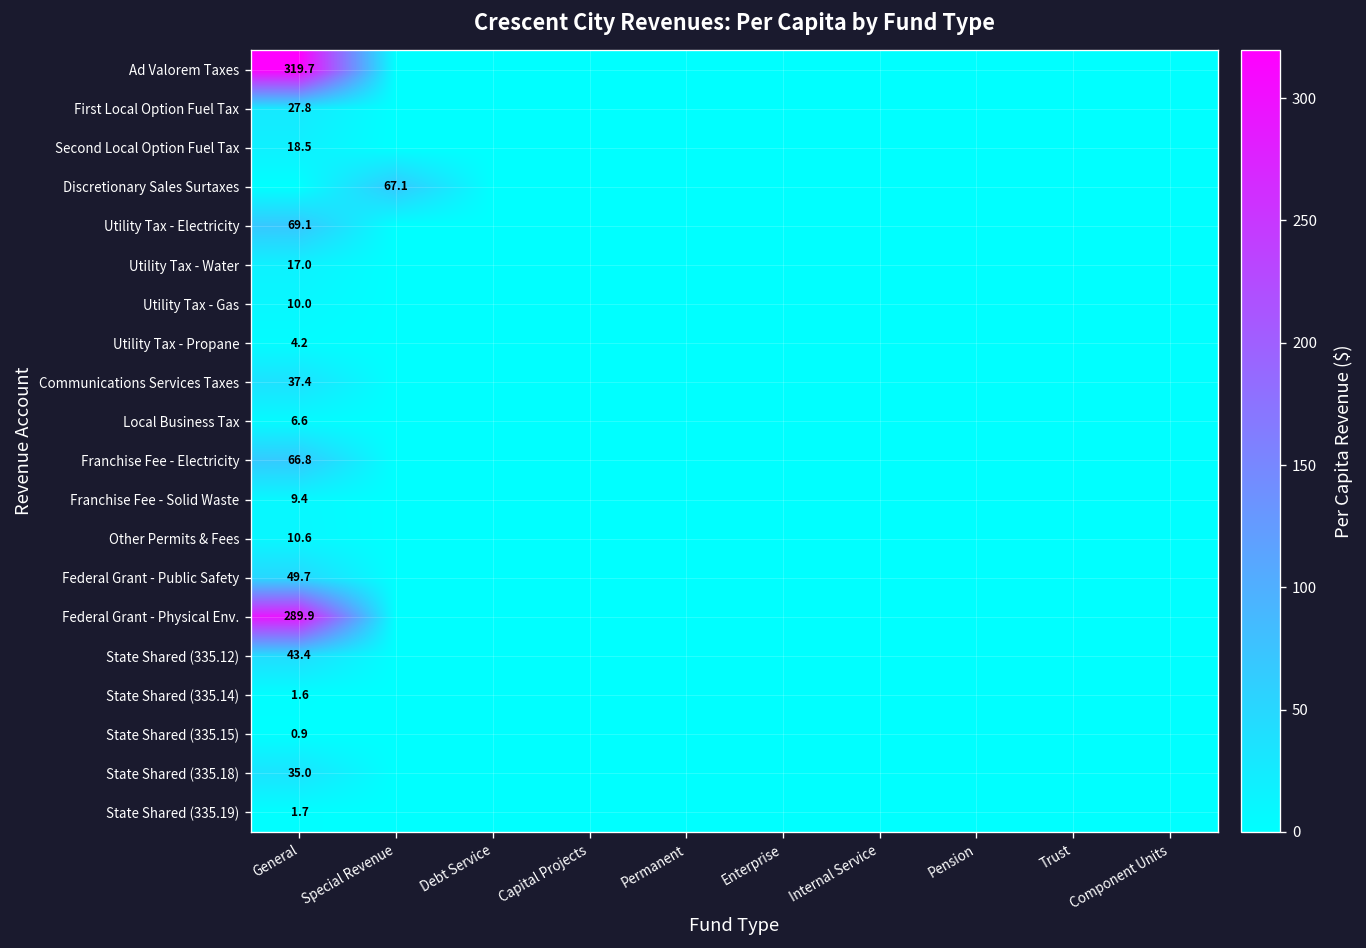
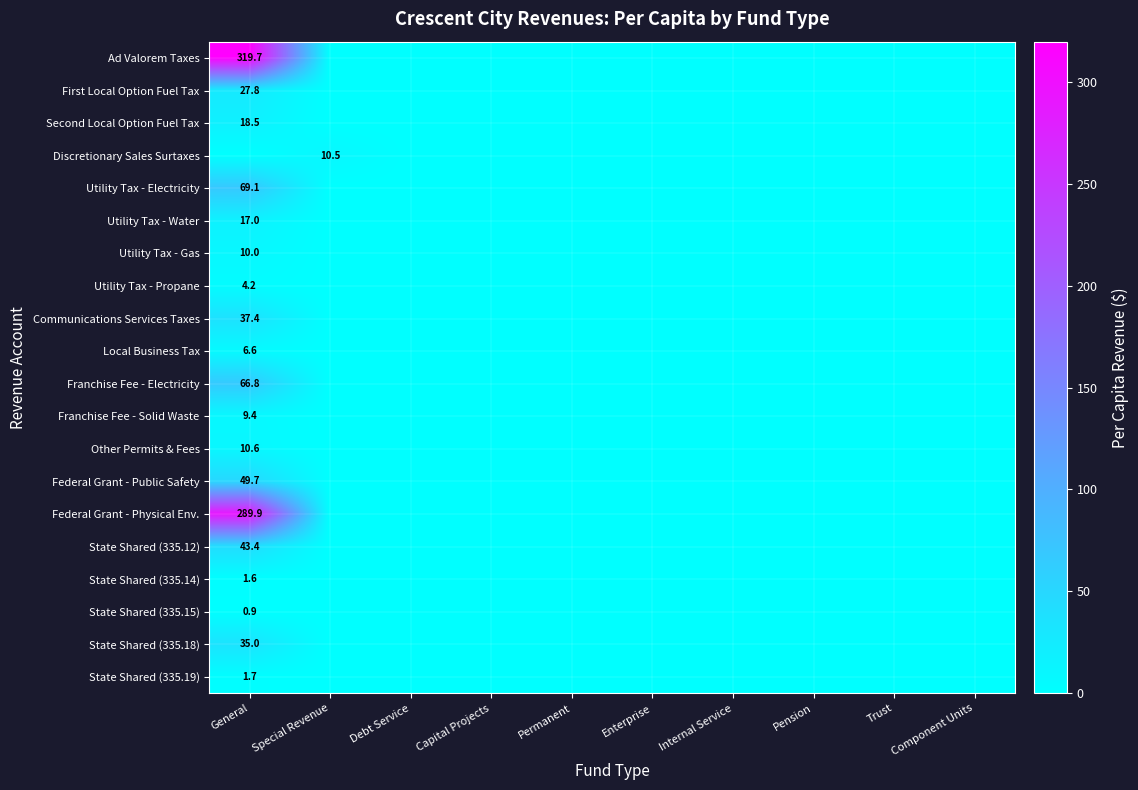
  {
    "Ad Valorem Taxes": {
      "General": 319.7
    },
    "First Local Option Fuel Tax": {
      "General": 27.8
    },
    "Second Local Option Fuel Tax": {
      "General": 18.5
    },
    "Discretionary Sales Surtaxes": {
-     "Special Revenue": 67.1
+     "Special Revenue": 10.5
    },
    "Utility Tax - Electricity": {
      "General": 69.1
    },
    "Utility Tax - Water": {
      "General": 17.0
    },
    "Utility Tax - Gas": {
      "General": 10.0
    },
    "Utility Tax - Propane": {
      "General": 4.2
    },
    "Communications Services Taxes": {
      "General": 37.4
    },
    "Local Business Tax": {
      "General": 6.6
    },
    "Franchise Fee - Electricity": {
      "General": 66.8
    },
    "Franchise Fee - Solid Waste": {
      "General": 9.4
    },
    "Other Permits & Fees": {
      "General": 10.6
    },
    "Federal Grant - Public Safety": {
      "General": 49.7
    },
    "Federal Grant - Physical Env.": {
      "General": 289.9
    },
    "State Shared (335.12)": {
      "General": 43.4
    },
    "State Shared (335.14)": {
      "General": 1.6
    },
    "State Shared (335.15)": {
      "General": 0.9
    },
    "State Shared (335.18)": {
      "General": 35.0
    },
    "State Shared (335.19)": {
      "General": 1.7
    }
  }
